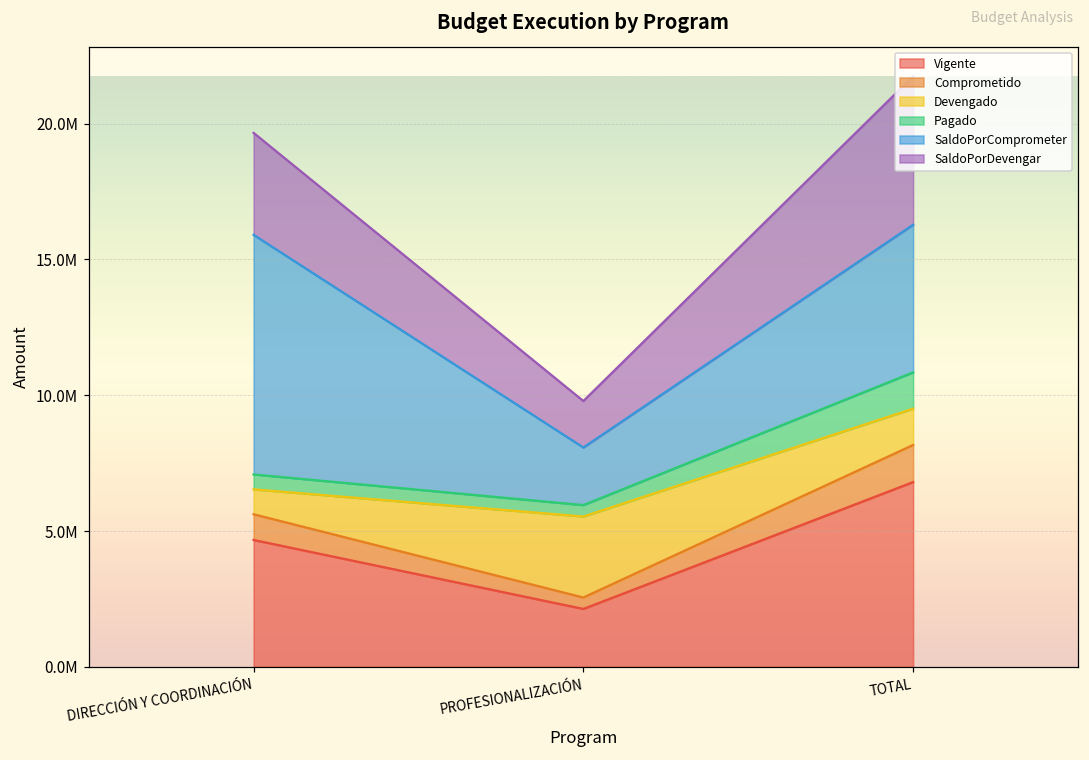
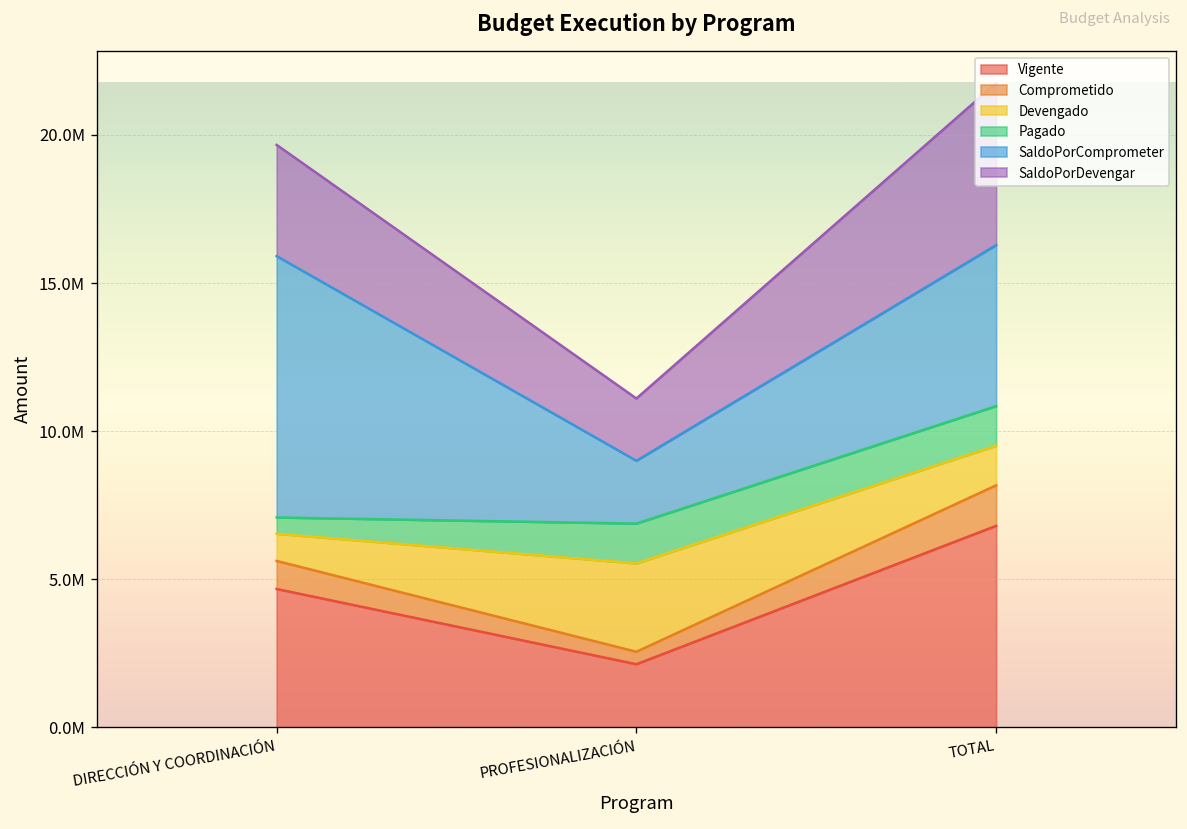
  {
    "Devengado": {
      "DIRECCIÓN Y COORDINACIÓN": 900000,
      "PROFESIONALIZACIÓN": 3000000,
      "TOTAL": 1300000
    },
    "Pagado": {
      "DIRECCIÓN Y COORDINACIÓN": 500000,
-     "PROFESIONALIZACIÓN": 400000,
+     "PROFESIONALIZACIÓN": 1300000,
      "TOTAL": 1300000
    },
    "SaldoPorComprometer": {
      "DIRECCIÓN Y COORDINACIÓN": 8800000,
      "PROFESIONALIZACIÓN": 2100000,
      "TOTAL": 5400000
    },
    "SaldoPorDevengar": {
      "DIRECCIÓN Y COORDINACIÓN": 3800000,
-     "PROFESIONALIZACIÓN": 1700000
+     "PROFESIONALIZACIÓN": 2100000
    }
  }
